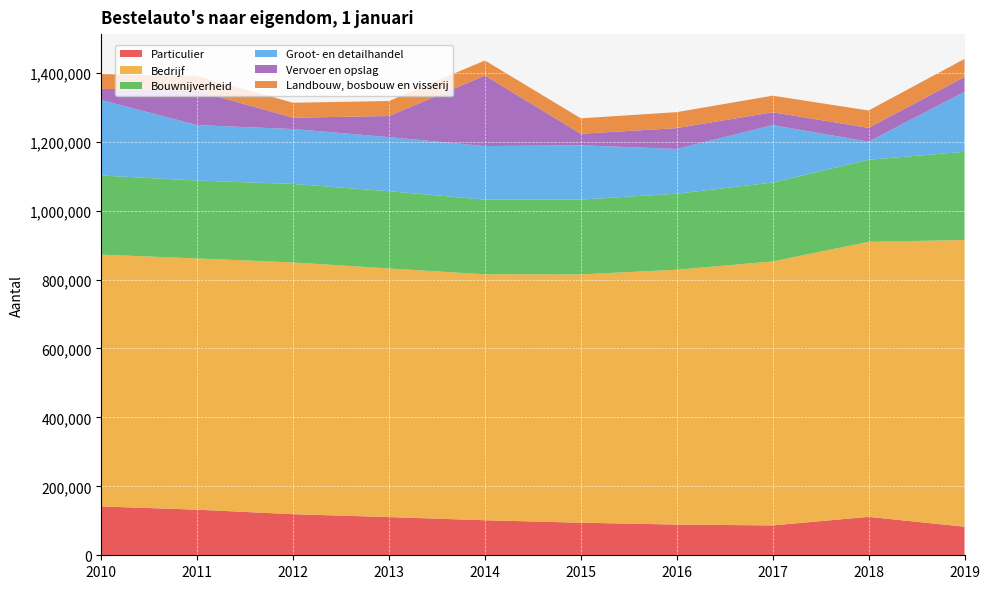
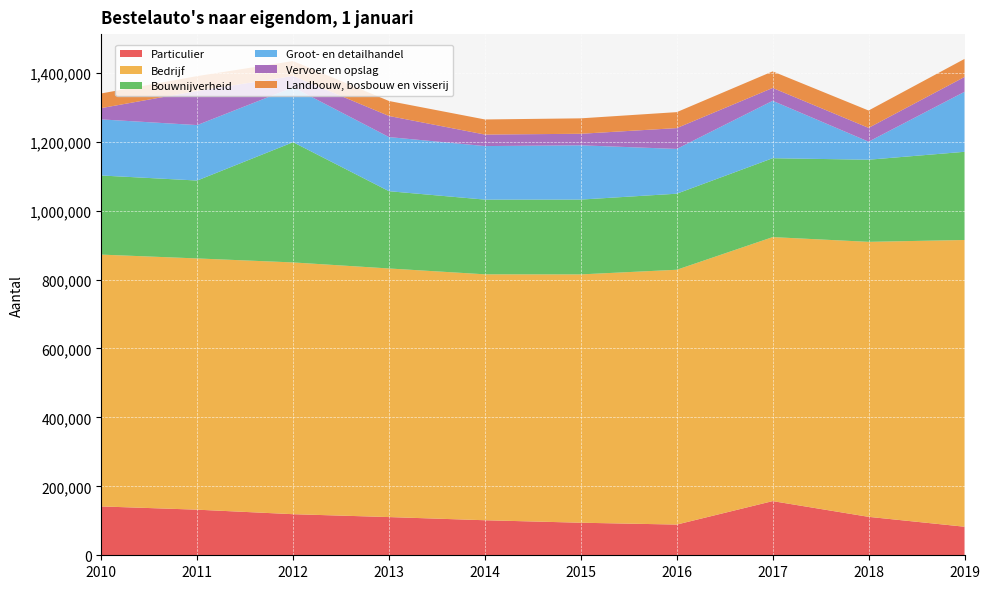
  {
    "Particulier": {
      "2010": "140,000",
      "2011": "130,000",
      "2012": "120,000",
      "2013": "110,000",
      "2014": "100,000",
      "2015": "90,000",
      "2016": "90,000",
-     "2017": "90,000",
+     "2017": "160,000",
      "2018": "110,000",
      "2019": "80,000"
    },
    "Bouwnijverheid": {
      "2010": "230,000",
      "2011": "230,000",
-     "2012": "230,000",
+     "2012": "350,000",
      "2013": "220,000",
      "2014": "220,000",
      "2015": "220,000",
      "2016": "220,000",
      "2017": "230,000",
      "2018": "240,000",
      "2019": "260,000"
    },
    "Groot- en detailhandel": {
-     "2010": "220,000",
+     "2010": "160,000",
      "2011": "160,000",
      "2013": "160,000",
      "2014": "160,000",
      "2015": "160,000",
      "2016": "130,000",
      "2017": "170,000",
      "2018": "50,000",
      "2019": "170,000"
    },
    "Vervoer en opslag": {
      "2010": "30,000",
      "2013": "60,000",
-     "2014": "200,000",
+     "2014": "30,000",
      "2015": "30,000",
      "2016": "60,000",
      "2017": "40,000",
      "2018": "40,000",
      "2019": "40,000"
    }
  }
